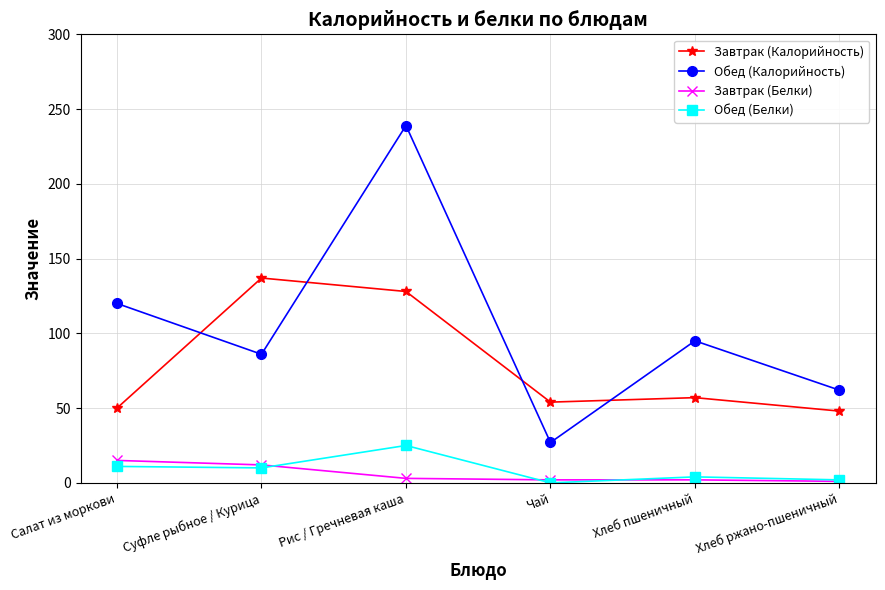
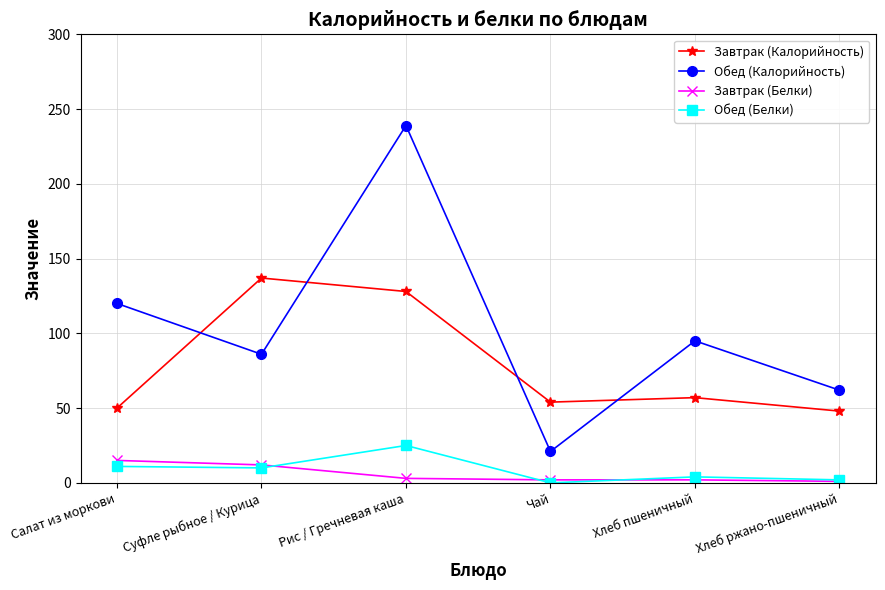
  {
    "Завтрак (Калорийность)": {
      "Салат из моркови": 50,
      "Суфле рыбное / Курица": 137,
      "Рис / Гречневая каша": 128,
      "Чай": 54,
      "Хлеб пшеничный": 57,
      "Хлеб ржано-пшеничный": 48
    },
    "Обед (Калорийность)": {
      "Салат из моркови": 120,
      "Суфле рыбное / Курица": 86,
      "Рис / Гречневая каша": 239,
-     "Чай": 27,
+     "Чай": 21,
      "Хлеб пшеничный": 95,
      "Хлеб ржано-пшеничный": 62
    },
    "Завтрак (Белки)": {
      "Салат из моркови": 15,
      "Суфле рыбное / Курица": 12,
      "Рис / Гречневая каша": 3,
      "Чай": 2,
      "Хлеб пшеничный": 2
    },
    "Обед (Белки)": {
      "Салат из моркови": 11,
      "Суфле рыбное / Курица": 10,
      "Рис / Гречневая каша": 25,
      "Чай": 0,
      "Хлеб пшеничный": 4
    }
  }
